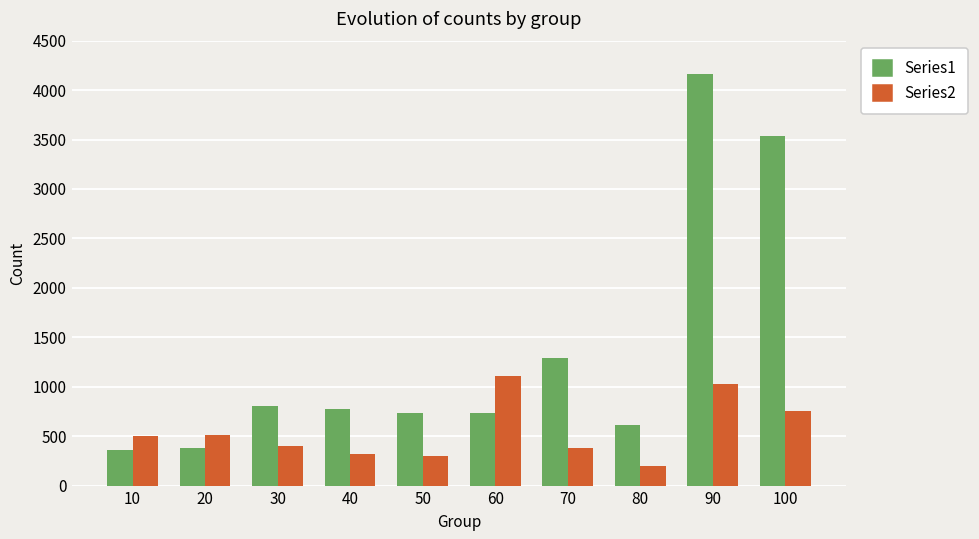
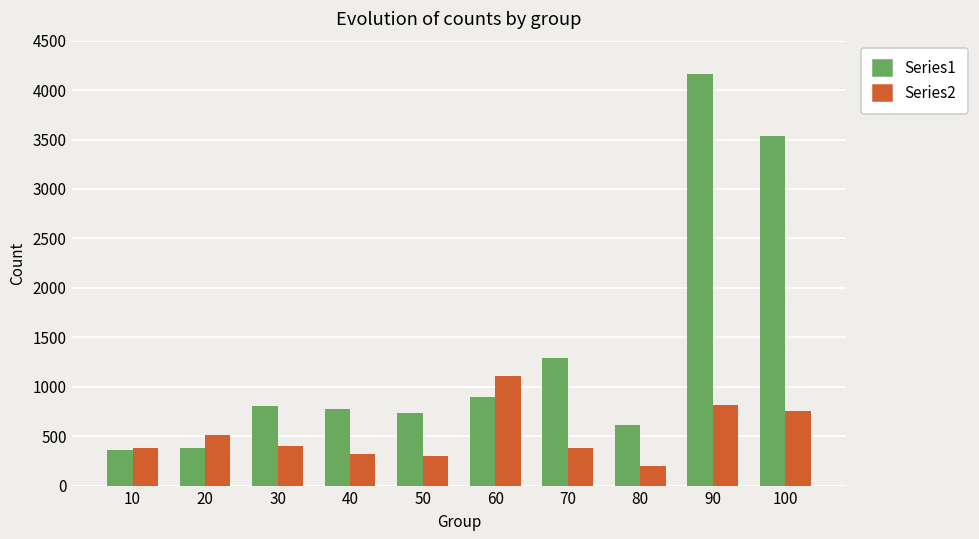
  {
    "Series1": {
      "10": 400,
      "20": 400,
      "30": 800,
      "40": 800,
      "50": 700,
-     "60": 700,
+     "60": 900,
      "70": 1300,
      "80": 600,
      "90": 4200,
      "100": 3500
    },
    "Series2": {
-     "10": 500,
+     "10": 400,
      "20": 500,
      "30": 400,
      "40": 300,
      "50": 300,
      "60": 1100,
      "70": 400,
      "80": 200,
-     "90": 1000,
+     "90": 800,
      "100": 800
    }
  }
